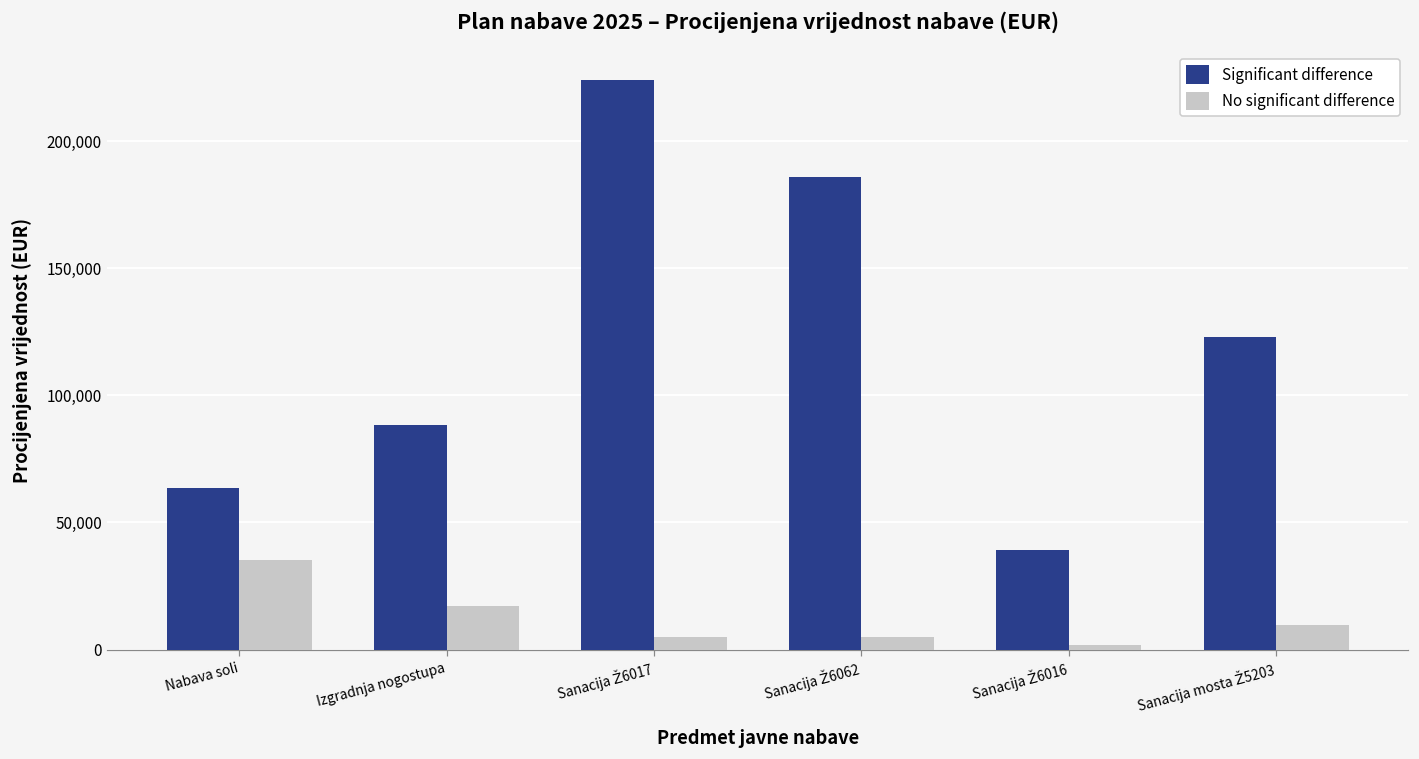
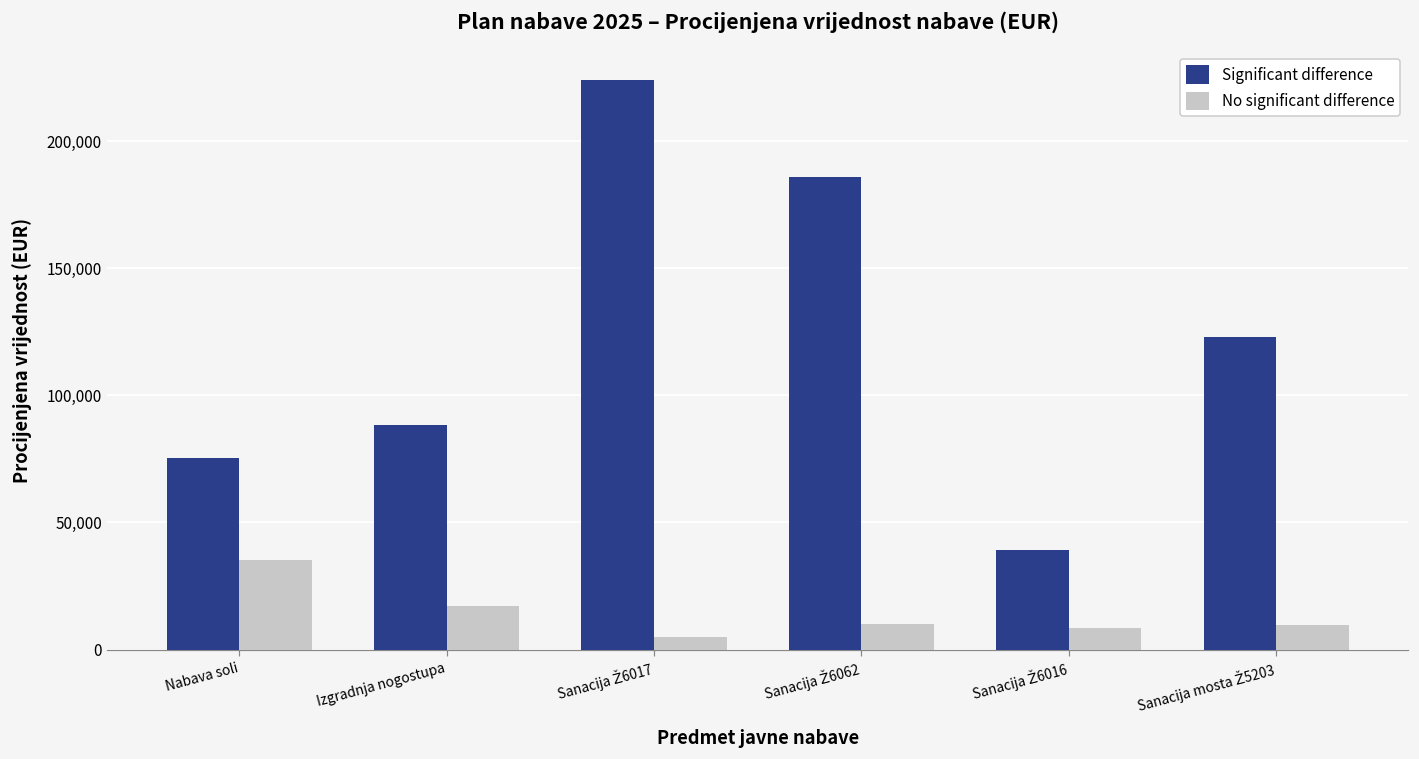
  {
    "Significant difference": {
-     "Nabava soli": "64,000",
+     "Nabava soli": "75,000",
      "Izgradnja nogostupa": "88,000",
      "Sanacija Ž6017": "224,000",
      "Sanacija Ž6062": "186,000",
      "Sanacija Ž6016": "39,000",
      "Sanacija mosta Ž5203": "123,000"
    },
    "No significant difference": {
      "Nabava soli": "35,000",
      "Izgradnja nogostupa": "17,000",
      "Sanacija Ž6017": "5,000",
-     "Sanacija Ž6062": "5,000",
-     "Sanacija Ž6016": "2,000",
+     "Sanacija Ž6062": "10,000",
+     "Sanacija Ž6016": "8,000",
      "Sanacija mosta Ž5203": "10,000"
    }
  }
